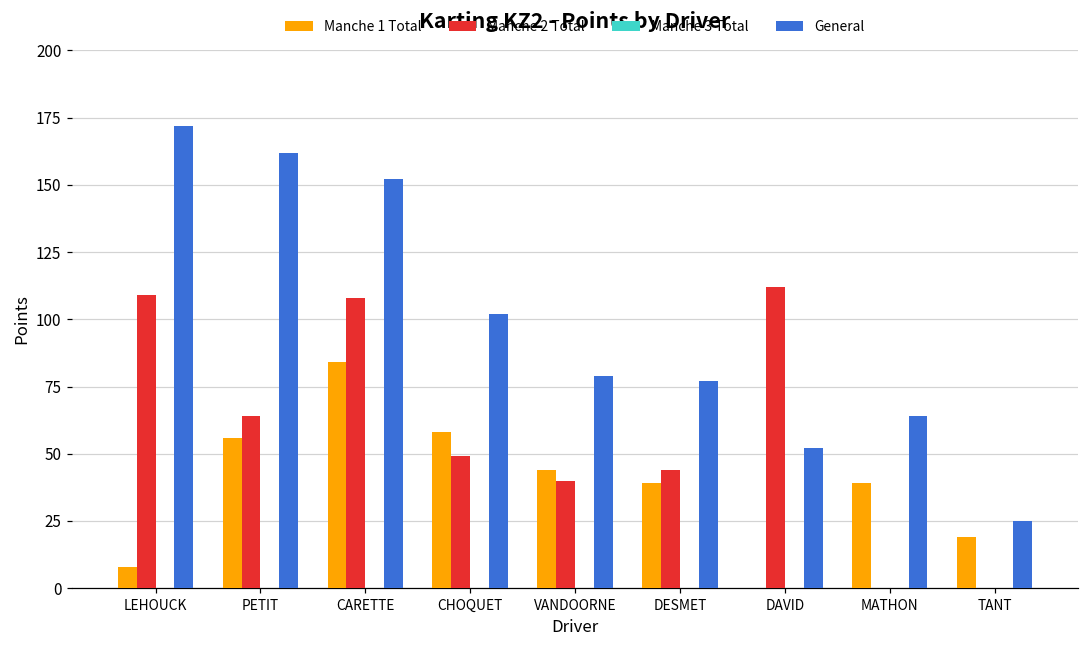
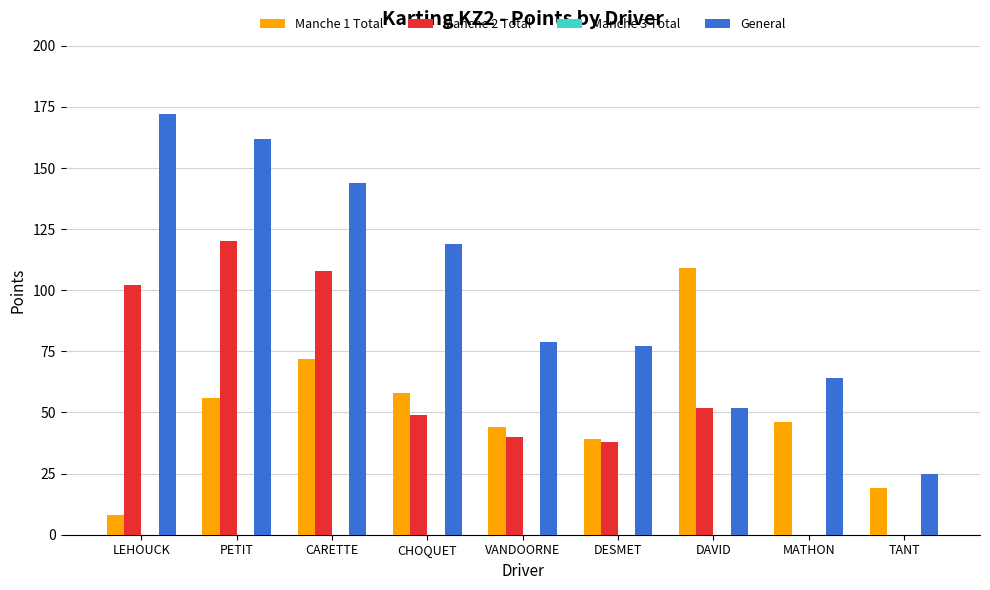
  {
    "Manche 1 Total": {
      "LEHOUCK": 8,
      "PETIT": 56,
-     "CARETTE": 84,
+     "CARETTE": 72,
      "CHOQUET": 58,
      "VANDOORNE": 44,
      "DESMET": 39,
-     "DAVID": 0,
-     "MATHON": 39,
+     "DAVID": 109,
+     "MATHON": 46,
      "TANT": 19
    },
    "Manche 2 Total": {
-     "LEHOUCK": 109,
-     "PETIT": 64,
+     "LEHOUCK": 102,
+     "PETIT": 120,
      "CARETTE": 108,
      "CHOQUET": 49,
      "VANDOORNE": 40,
-     "DESMET": 44,
-     "DAVID": 112,
+     "DESMET": 38,
+     "DAVID": 52,
      "MATHON": 0,
      "TANT": 0
    },
    "Manche 3 Total": {
      "LEHOUCK": 0,
      "PETIT": 0,
      "CARETTE": 0,
      "CHOQUET": 0,
      "VANDOORNE": 0,
      "DESMET": 0,
      "DAVID": 0,
      "MATHON": 0,
      "TANT": 0
    },
    "General": {
      "LEHOUCK": 172,
      "PETIT": 162,
-     "CARETTE": 152,
-     "CHOQUET": 102,
+     "CARETTE": 144,
+     "CHOQUET": 119,
      "VANDOORNE": 79,
      "DESMET": 77,
      "DAVID": 52,
      "MATHON": 64,
      "TANT": 25
    }
  }
